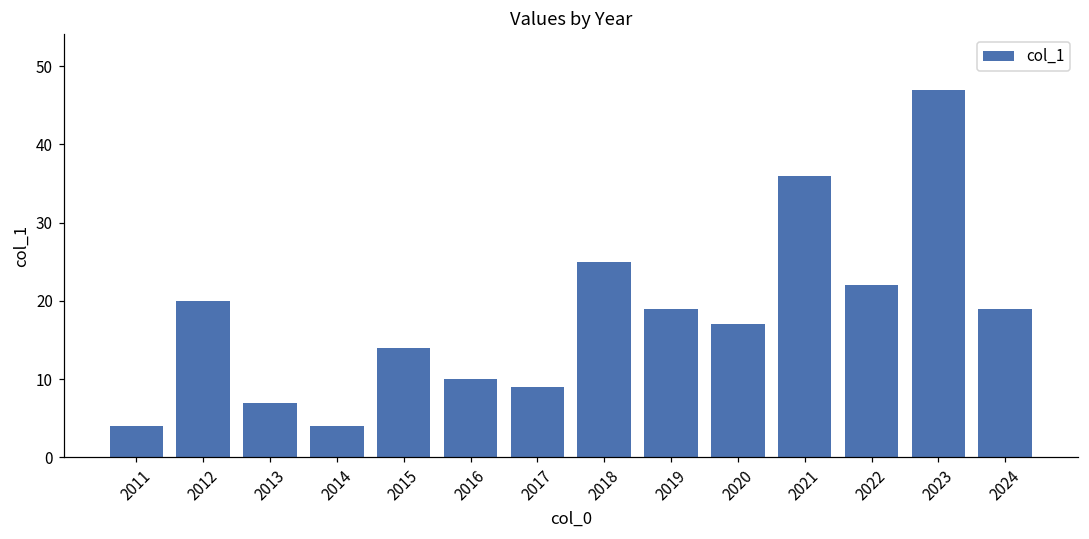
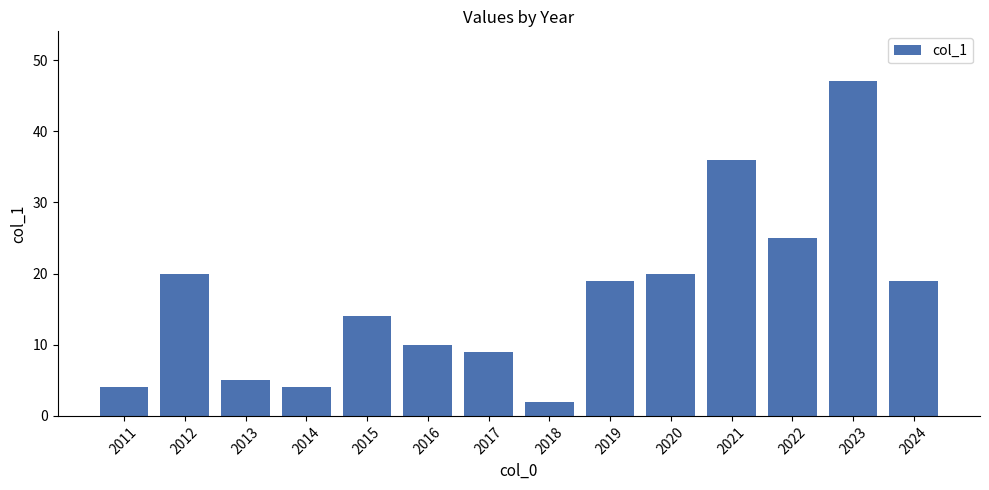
  {
    "2011": 4,
    "2012": 20,
-   "2013": 7,
+   "2013": 5,
    "2014": 4,
    "2015": 14,
    "2016": 10,
    "2017": 9,
-   "2018": 25,
+   "2018": 2,
    "2019": 19,
-   "2020": 17,
+   "2020": 20,
    "2021": 36,
-   "2022": 22,
+   "2022": 25,
    "2023": 47,
    "2024": 19
  }
